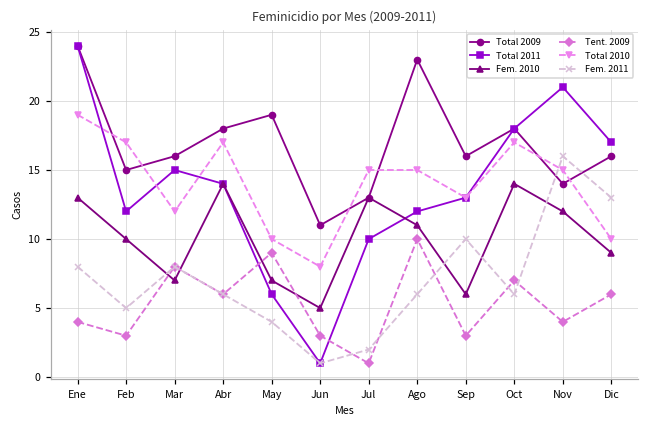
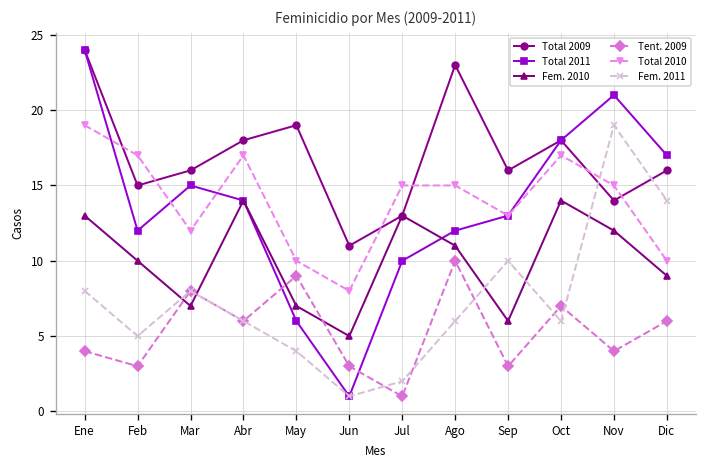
  {
    "Total 2011": {
      "Feb": 12,
      "Mar": 15,
      "May": 6,
      "Jul": 10,
      "Ago": 12,
      "Nov": 21,
      "Dic": 17
    },
    "Fem. 2011": {
      "Ene": 8,
      "Feb": 5,
      "May": 4,
      "Jul": 2,
      "Ago": 6,
      "Sep": 10,
      "Oct": 6,
-     "Nov": 16,
-     "Dic": 13
+     "Nov": 19,
+     "Dic": 14
    }
  }
